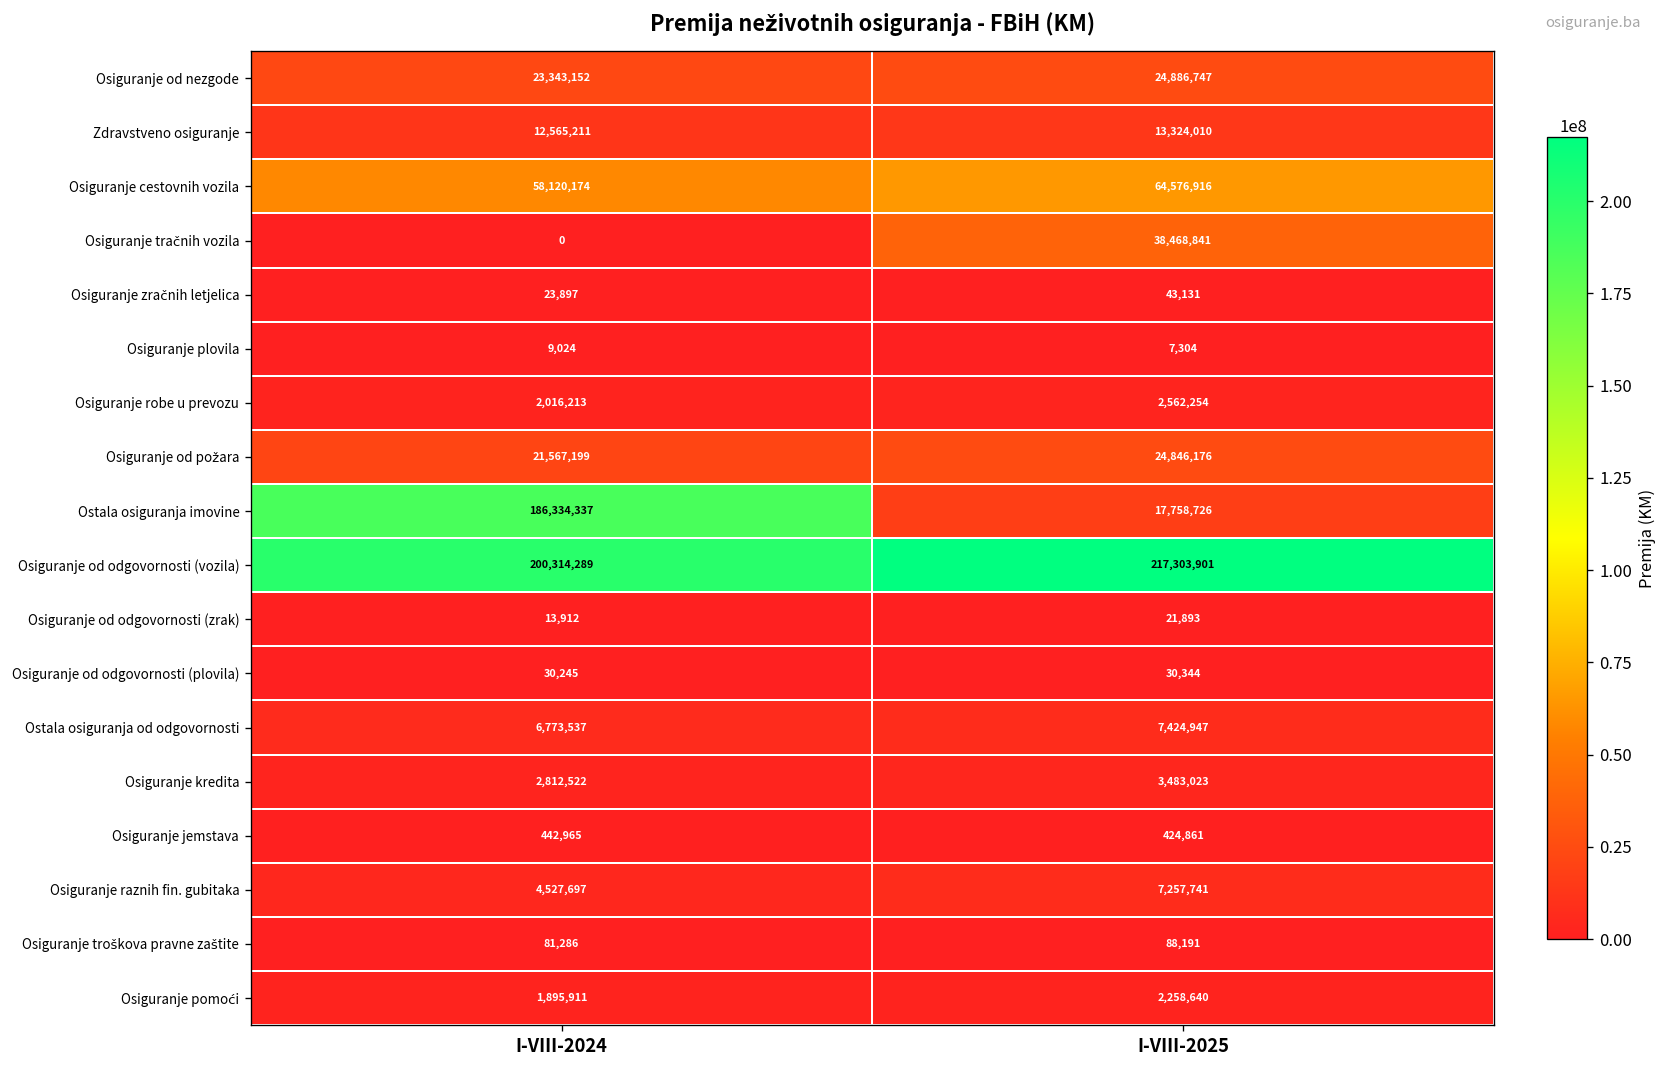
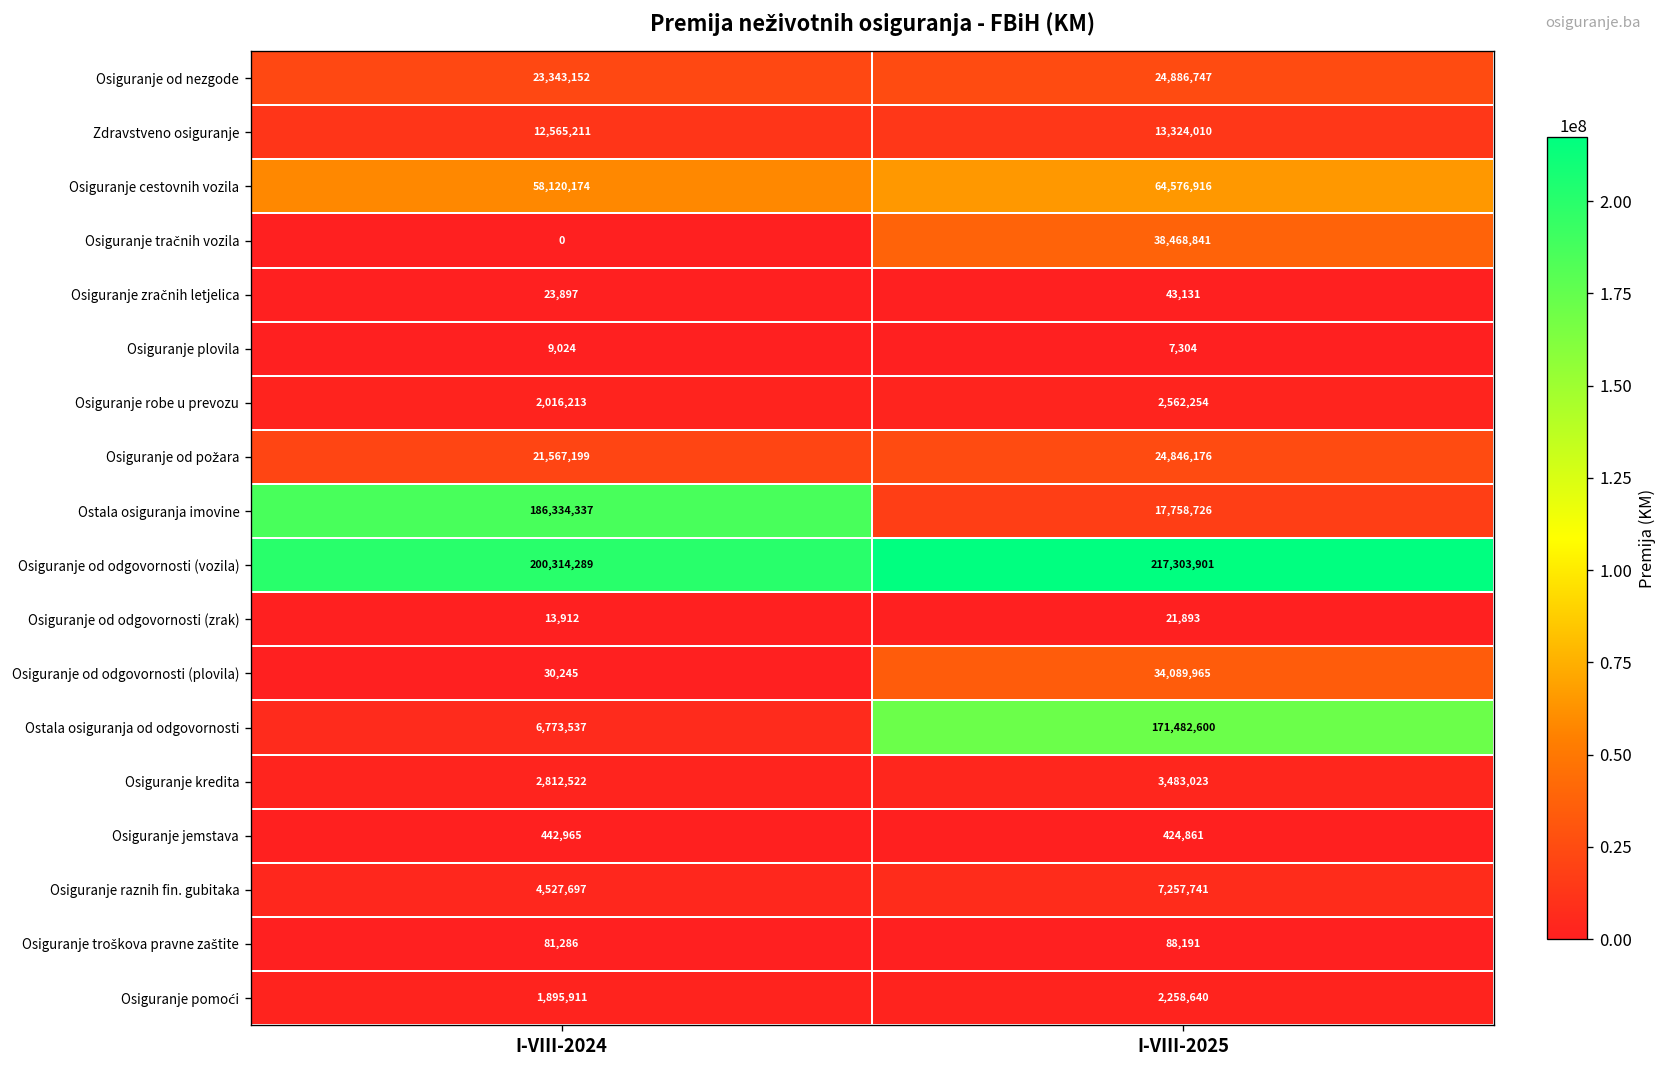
  {
    "Osiguranje od nezgode": {
      "I-VIII-2024": "23,343,152",
      "I-VIII-2025": "24,886,747"
    },
    "Zdravstveno osiguranje": {
      "I-VIII-2024": "12,565,211",
      "I-VIII-2025": "13,324,010"
    },
    "Osiguranje cestovnih vozila": {
      "I-VIII-2024": "58,120,174",
      "I-VIII-2025": "64,576,916"
    },
    "Osiguranje tračnih vozila": {
      "I-VIII-2024": "0",
      "I-VIII-2025": "38,468,841"
    },
    "Osiguranje zračnih letjelica": {
      "I-VIII-2024": "23,897",
      "I-VIII-2025": "43,131"
    },
    "Osiguranje plovila": {
      "I-VIII-2024": "9,024",
      "I-VIII-2025": "7,304"
    },
    "Osiguranje robe u prevozu": {
      "I-VIII-2024": "2,016,213",
      "I-VIII-2025": "2,562,254"
    },
    "Osiguranje od požara": {
      "I-VIII-2024": "21,567,199",
      "I-VIII-2025": "24,846,176"
    },
    "Ostala osiguranja imovine": {
      "I-VIII-2024": "186,334,337",
      "I-VIII-2025": "17,758,726"
    },
    "Osiguranje od odgovornosti (vozila)": {
      "I-VIII-2024": "200,314,289",
      "I-VIII-2025": "217,303,901"
    },
    "Osiguranje od odgovornosti (zrak)": {
      "I-VIII-2024": "13,912",
      "I-VIII-2025": "21,893"
    },
    "Osiguranje od odgovornosti (plovila)": {
      "I-VIII-2024": "30,245",
-     "I-VIII-2025": "30,344"
+     "I-VIII-2025": "34,089,965"
    },
    "Ostala osiguranja od odgovornosti": {
      "I-VIII-2024": "6,773,537",
-     "I-VIII-2025": "7,424,947"
+     "I-VIII-2025": "171,482,600"
    },
    "Osiguranje kredita": {
      "I-VIII-2024": "2,812,522",
      "I-VIII-2025": "3,483,023"
    },
    "Osiguranje jemstava": {
      "I-VIII-2024": "442,965",
      "I-VIII-2025": "424,861"
    },
    "Osiguranje raznih fin. gubitaka": {
      "I-VIII-2024": "4,527,697",
      "I-VIII-2025": "7,257,741"
    },
    "Osiguranje troškova pravne zaštite": {
      "I-VIII-2024": "81,286",
      "I-VIII-2025": "88,191"
    },
    "Osiguranje pomoći": {
      "I-VIII-2024": "1,895,911",
      "I-VIII-2025": "2,258,640"
    }
  }
